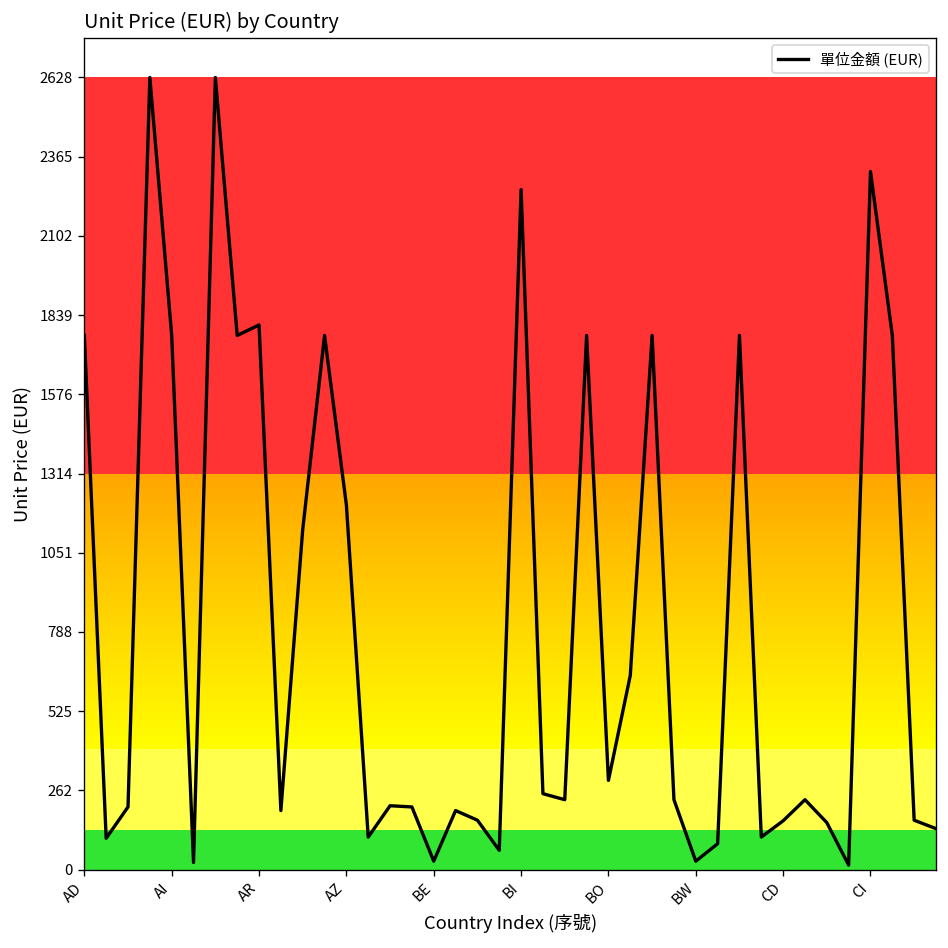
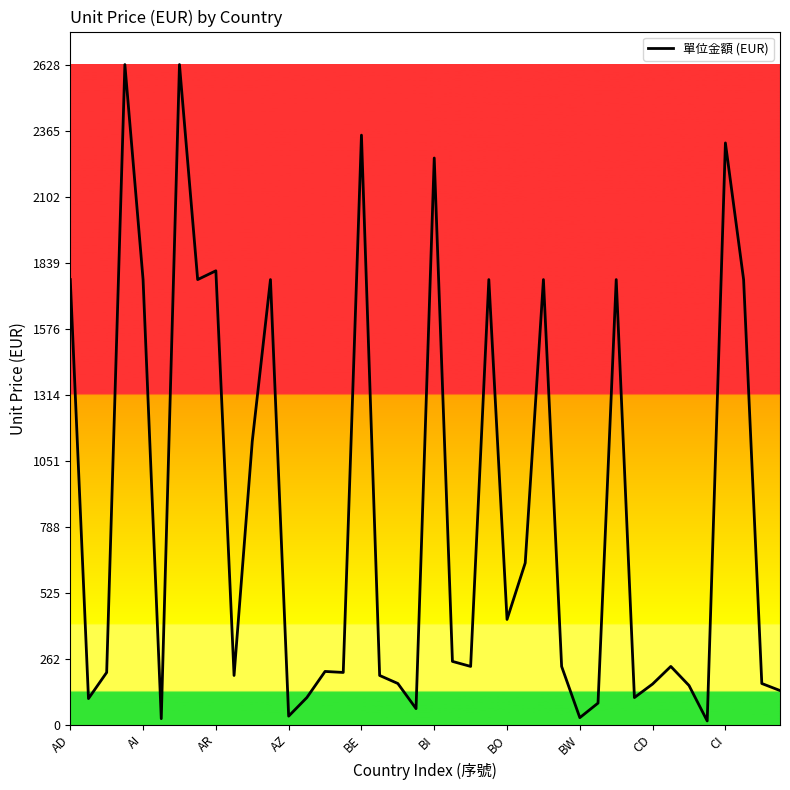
  {
    "AD": 1770,
    "AI": 1770,
    "AR": 1810,
-   "AZ": 1210,
-   "BE": 30,
+   "AZ": 30,
+   "BE": 2350,
    "BI": 2260,
-   "BO": 300,
+   "BO": 420,
    "BW": 30,
    "CD": 160,
    "CI": 2320
  }
